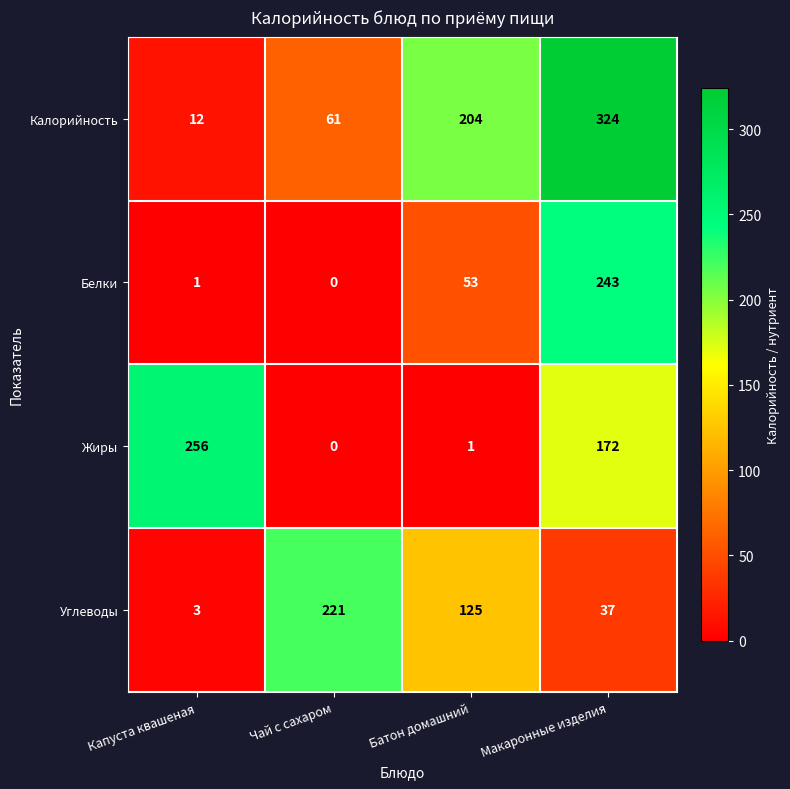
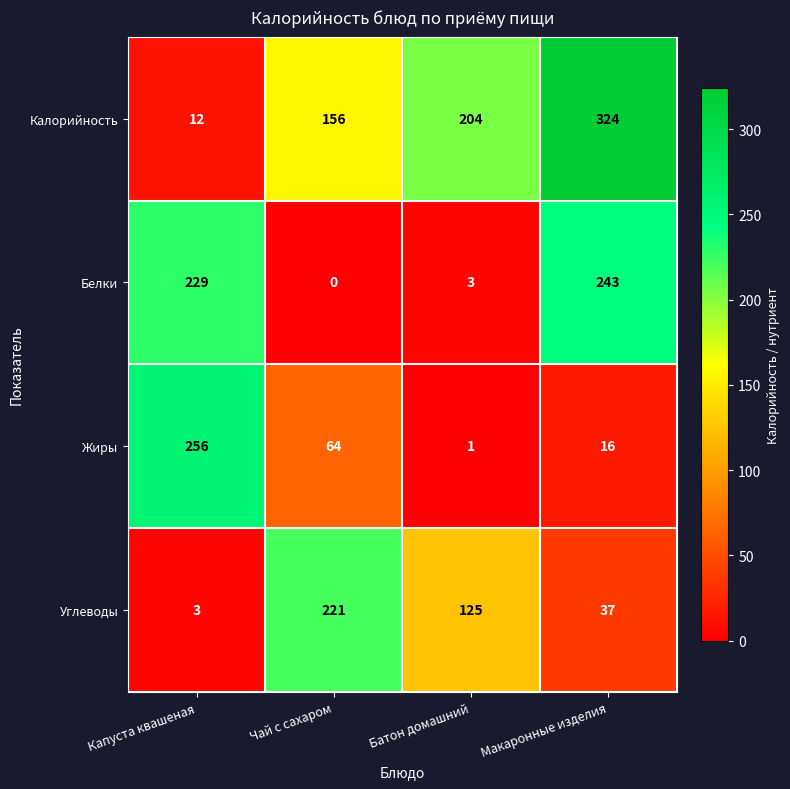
  {
    "Калорийность": {
      "Капуста квашеная": 12,
-     "Чай с сахаром": 61,
+     "Чай с сахаром": 156,
      "Батон домашний": 204,
      "Макаронные изделия": 324
    },
    "Белки": {
-     "Капуста квашеная": 1,
+     "Капуста квашеная": 229,
      "Чай с сахаром": 0,
-     "Батон домашний": 53,
+     "Батон домашний": 3,
      "Макаронные изделия": 243
    },
    "Жиры": {
      "Капуста квашеная": 256,
-     "Чай с сахаром": 0,
+     "Чай с сахаром": 64,
      "Батон домашний": 1,
-     "Макаронные изделия": 172
+     "Макаронные изделия": 16
    },
    "Углеводы": {
      "Капуста квашеная": 3,
      "Чай с сахаром": 221,
      "Батон домашний": 125,
      "Макаронные изделия": 37
    }
  }
